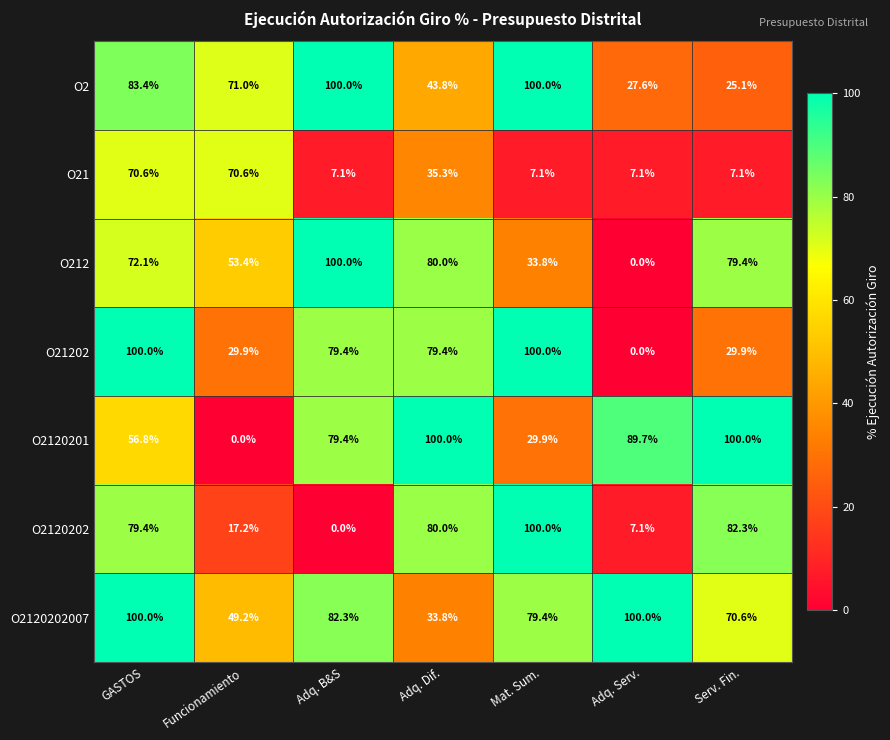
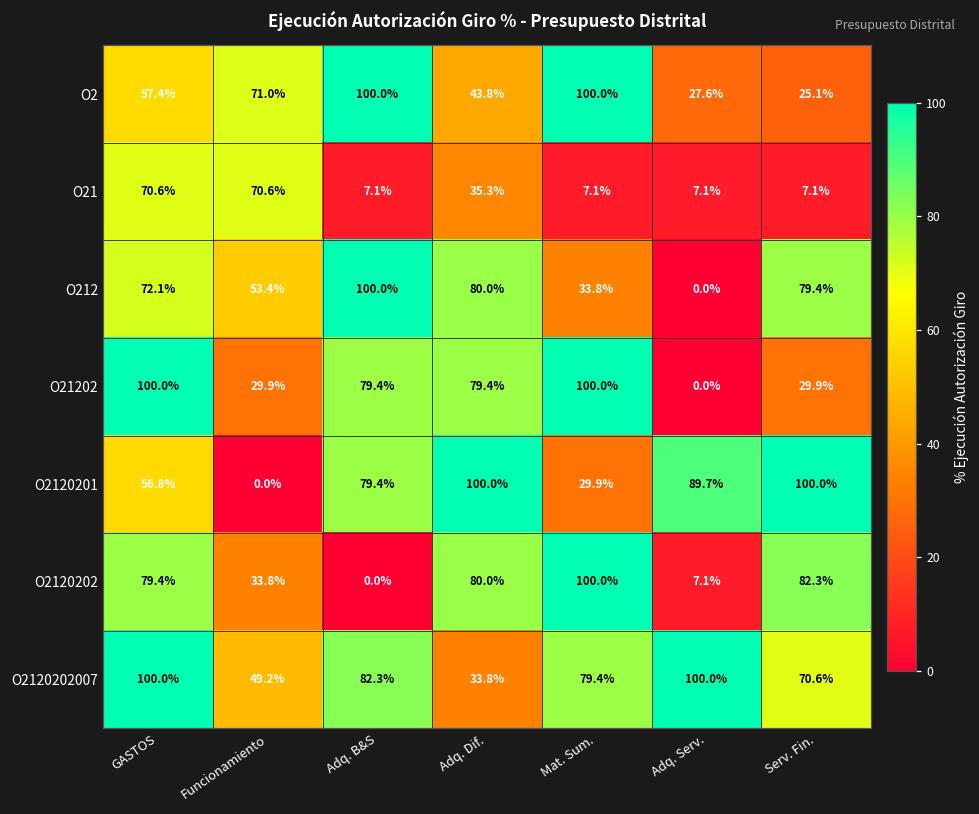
  {
    "O2": {
-     "GASTOS": "83.4%",
+     "GASTOS": "57.4%",
      "Funcionamiento": "71.0%",
      "Adq. B&S": "100.0%",
      "Adq. Dif.": "43.8%",
      "Mat. Sum.": "100.0%",
      "Adq. Serv.": "27.6%",
      "Serv. Fin.": "25.1%"
    },
    "O21": {
      "GASTOS": "70.6%",
      "Funcionamiento": "70.6%",
      "Adq. B&S": "7.1%",
      "Adq. Dif.": "35.3%",
      "Mat. Sum.": "7.1%",
      "Adq. Serv.": "7.1%",
      "Serv. Fin.": "7.1%"
    },
    "O212": {
      "GASTOS": "72.1%",
      "Funcionamiento": "53.4%",
      "Adq. B&S": "100.0%",
      "Adq. Dif.": "80.0%",
      "Mat. Sum.": "33.8%",
      "Adq. Serv.": "0.0%",
      "Serv. Fin.": "79.4%"
    },
    "O21202": {
      "GASTOS": "100.0%",
      "Funcionamiento": "29.9%",
      "Adq. B&S": "79.4%",
      "Adq. Dif.": "79.4%",
      "Mat. Sum.": "100.0%",
      "Adq. Serv.": "0.0%",
      "Serv. Fin.": "29.9%"
    },
    "O2120201": {
      "GASTOS": "56.8%",
      "Funcionamiento": "0.0%",
      "Adq. B&S": "79.4%",
      "Adq. Dif.": "100.0%",
      "Mat. Sum.": "29.9%",
      "Adq. Serv.": "89.7%",
      "Serv. Fin.": "100.0%"
    },
    "O2120202": {
      "GASTOS": "79.4%",
-     "Funcionamiento": "17.2%",
+     "Funcionamiento": "33.8%",
      "Adq. B&S": "0.0%",
      "Adq. Dif.": "80.0%",
      "Mat. Sum.": "100.0%",
      "Adq. Serv.": "7.1%",
      "Serv. Fin.": "82.3%"
    },
    "O2120202007": {
      "GASTOS": "100.0%",
      "Funcionamiento": "49.2%",
      "Adq. B&S": "82.3%",
      "Adq. Dif.": "33.8%",
      "Mat. Sum.": "79.4%",
      "Adq. Serv.": "100.0%",
      "Serv. Fin.": "70.6%"
    }
  }
